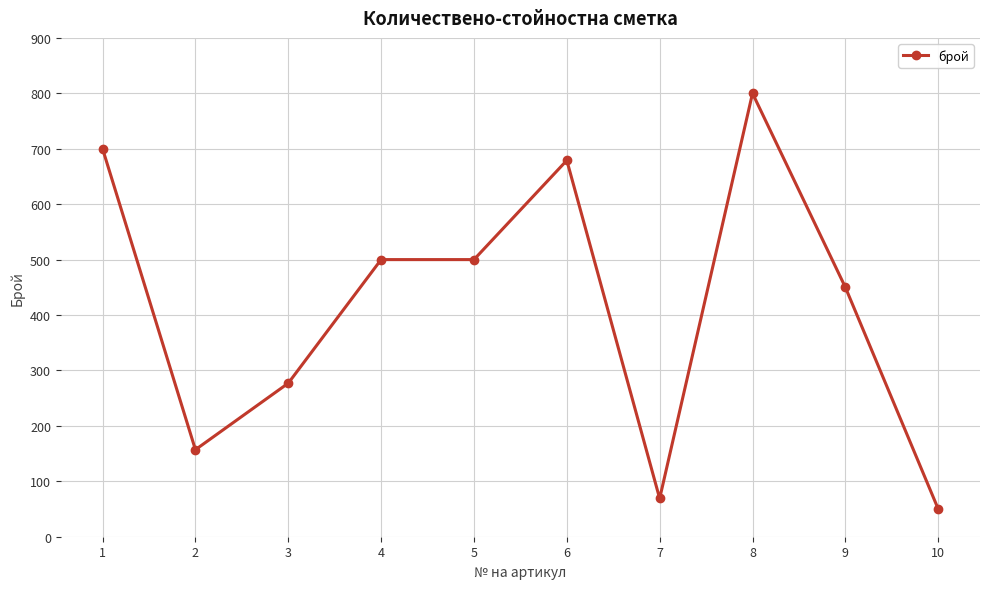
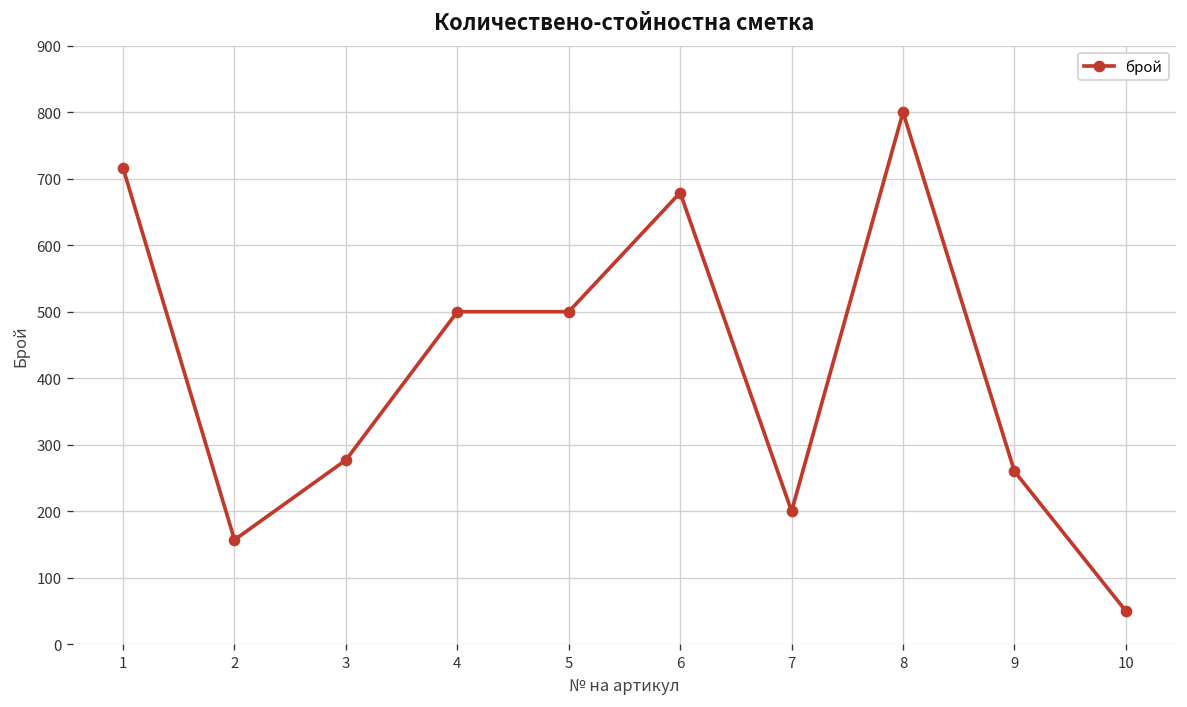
  {
-   "1": 700,
+   "1": 720,
    "2": 160,
    "3": 280,
    "4": 500,
    "5": 500,
    "6": 680,
-   "7": 70,
+   "7": 200,
    "8": 800,
-   "9": 450,
+   "9": 260,
    "10": 50
  }
